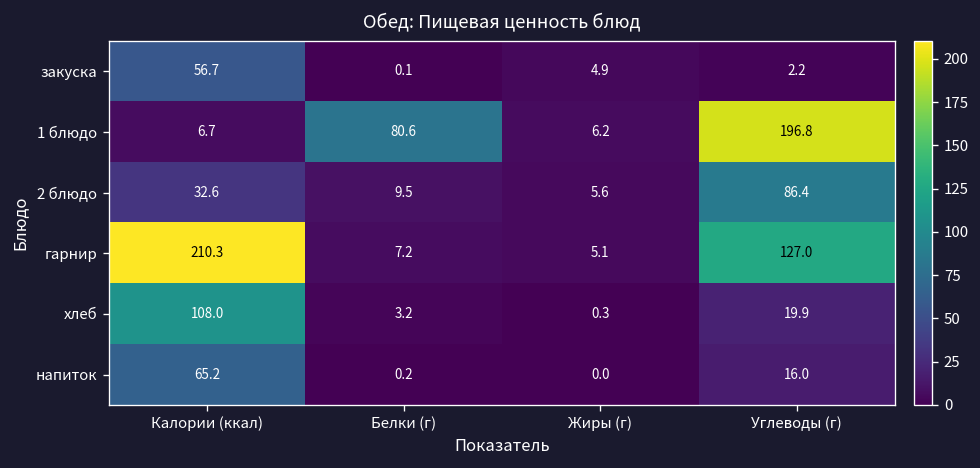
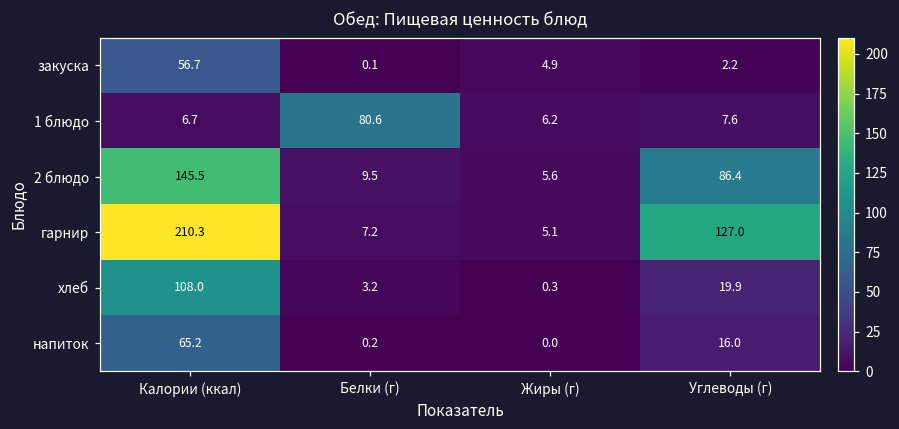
  {
    "закуска": {
      "Калории (ккал)": 56.7,
      "Белки (г)": 0.1,
      "Жиры (г)": 4.9,
      "Углеводы (г)": 2.2
    },
    "1 блюдо": {
      "Калории (ккал)": 6.7,
      "Белки (г)": 80.6,
      "Жиры (г)": 6.2,
-     "Углеводы (г)": 196.8
+     "Углеводы (г)": 7.6
    },
    "2 блюдо": {
-     "Калории (ккал)": 32.6,
+     "Калории (ккал)": 145.5,
      "Белки (г)": 9.5,
      "Жиры (г)": 5.6,
      "Углеводы (г)": 86.4
    },
    "гарнир": {
      "Калории (ккал)": 210.3,
      "Белки (г)": 7.2,
      "Жиры (г)": 5.1,
      "Углеводы (г)": 127.0
    },
    "хлеб": {
      "Калории (ккал)": 108.0,
      "Белки (г)": 3.2,
      "Жиры (г)": 0.3,
      "Углеводы (г)": 19.9
    },
    "напиток": {
      "Калории (ккал)": 65.2,
      "Белки (г)": 0.2,
      "Жиры (г)": 0.0,
      "Углеводы (г)": 16.0
    }
  }
